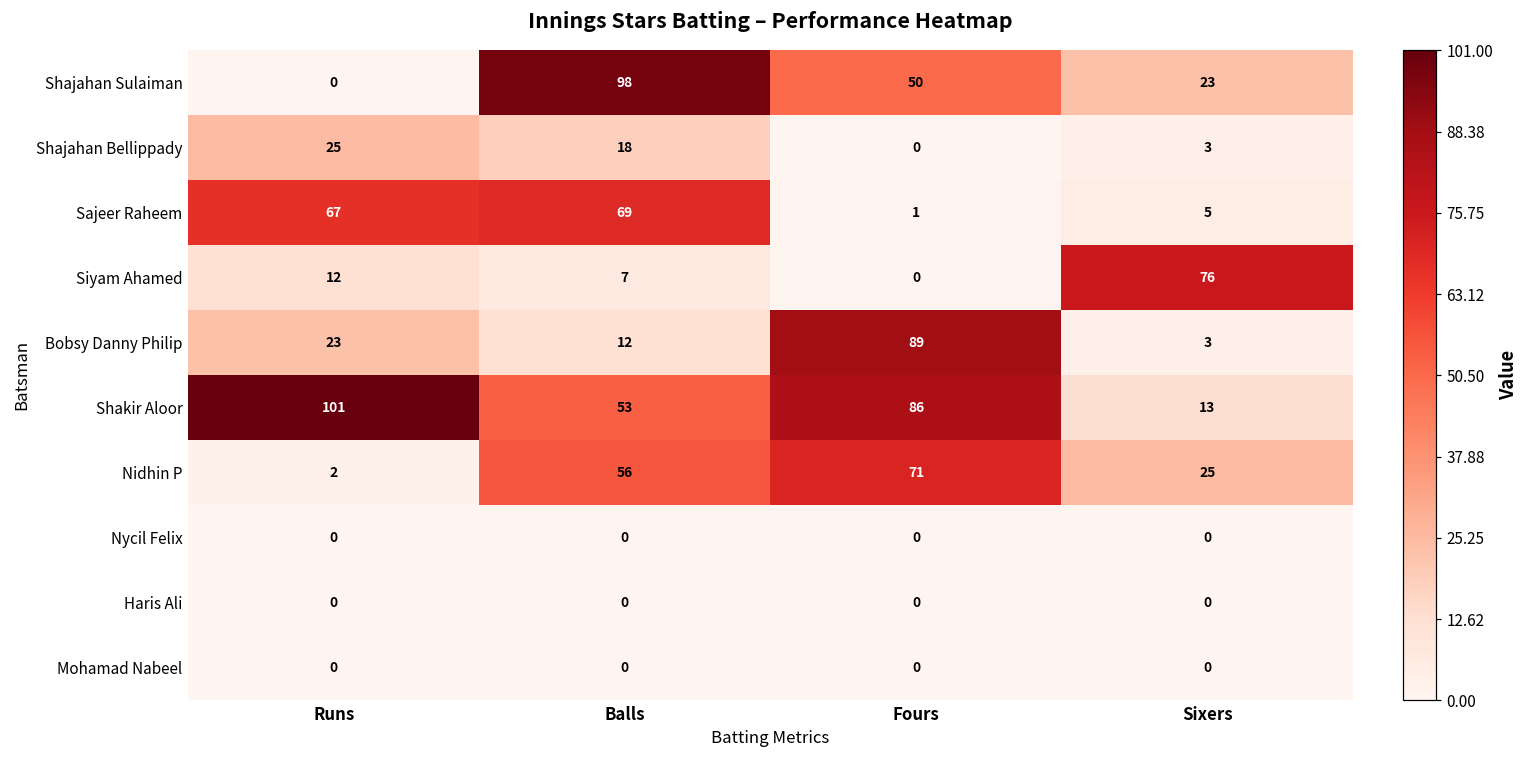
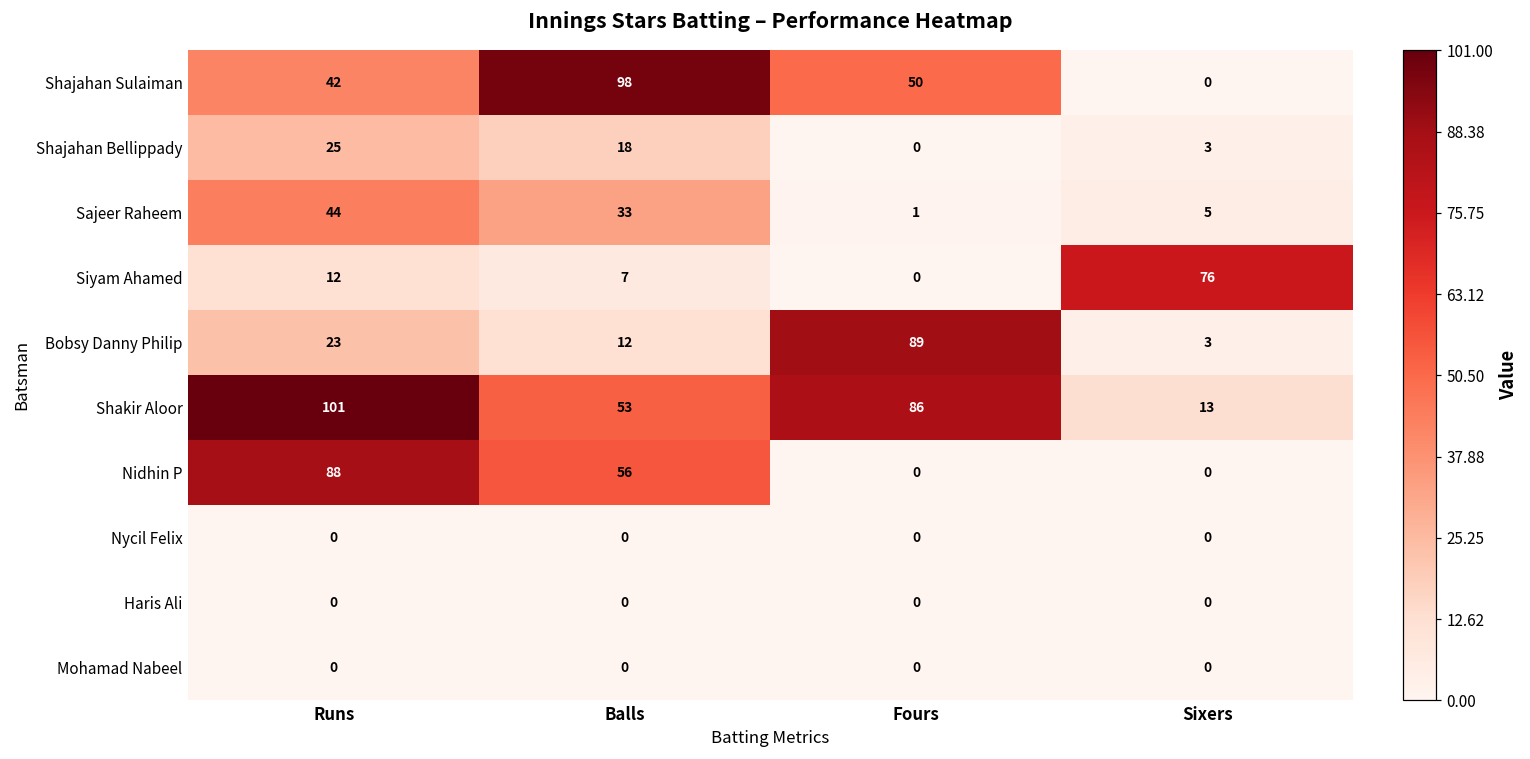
  {
    "Shajahan Sulaiman": {
-     "Runs": 0,
+     "Runs": 42,
      "Balls": 98,
      "Fours": 50,
-     "Sixers": 23
+     "Sixers": 0
    },
    "Shajahan Bellippady": {
      "Runs": 25,
      "Balls": 18,
      "Fours": 0,
      "Sixers": 3
    },
    "Sajeer Raheem": {
-     "Runs": 67,
-     "Balls": 69,
+     "Runs": 44,
+     "Balls": 33,
      "Fours": 1,
      "Sixers": 5
    },
    "Siyam Ahamed": {
      "Runs": 12,
      "Balls": 7,
      "Fours": 0,
      "Sixers": 76
    },
    "Bobsy Danny Philip": {
      "Runs": 23,
      "Balls": 12,
      "Fours": 89,
      "Sixers": 3
    },
    "Shakir Aloor": {
      "Runs": 101,
      "Balls": 53,
      "Fours": 86,
      "Sixers": 13
    },
    "Nidhin P": {
-     "Runs": 2,
+     "Runs": 88,
      "Balls": 56,
-     "Fours": 71,
-     "Sixers": 25
+     "Fours": 0,
+     "Sixers": 0
    },
    "Nycil Felix": {
      "Runs": 0,
      "Balls": 0,
      "Fours": 0,
      "Sixers": 0
    },
    "Haris Ali": {
      "Runs": 0,
      "Balls": 0,
      "Fours": 0,
      "Sixers": 0
    },
    "Mohamad Nabeel": {
      "Runs": 0,
      "Balls": 0,
      "Fours": 0,
      "Sixers": 0
    }
  }
